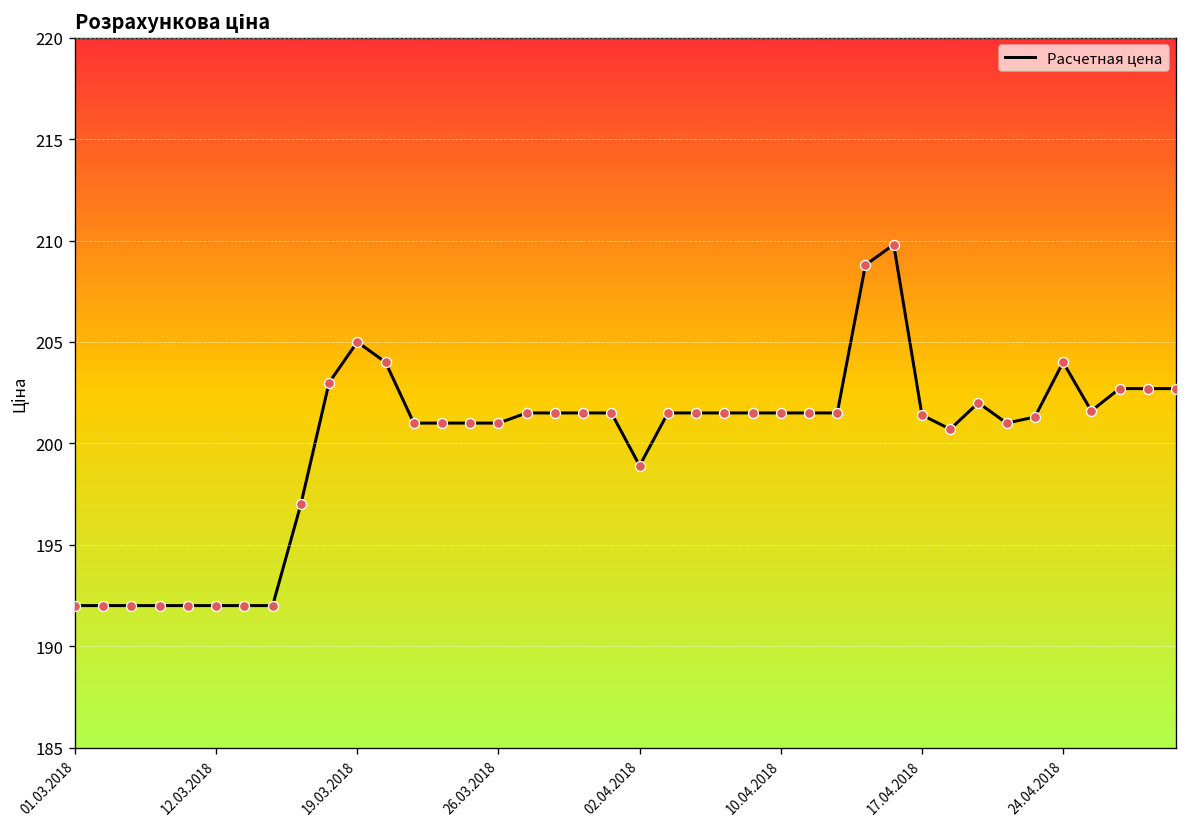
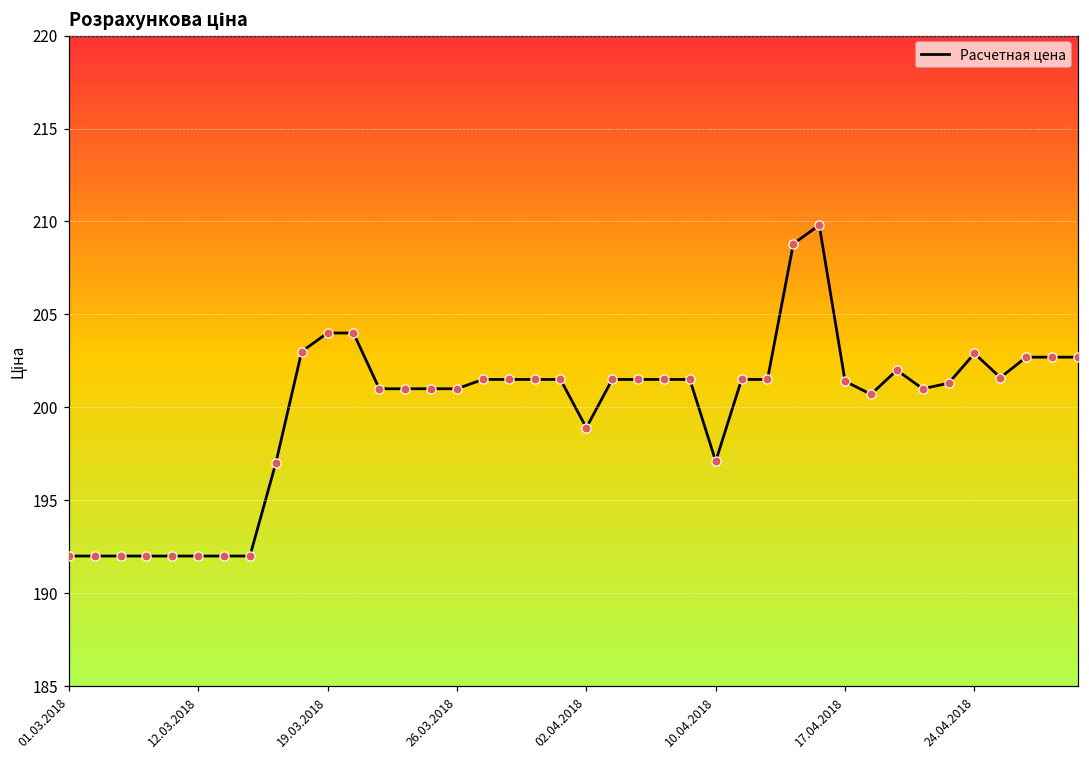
  {
    "01.03.2018": 192.0,
    "12.03.2018": 192.0,
-   "19.03.2018": 205,
+   "19.03.2018": 204,
    "26.03.2018": 201.0,
    "02.04.2018": 198.9,
-   "10.04.2018": 201.5,
+   "10.04.2018": 197.1,
    "17.04.2018": 201.4,
-   "24.04.2018": 204.0
+   "24.04.2018": 202.9
  }
